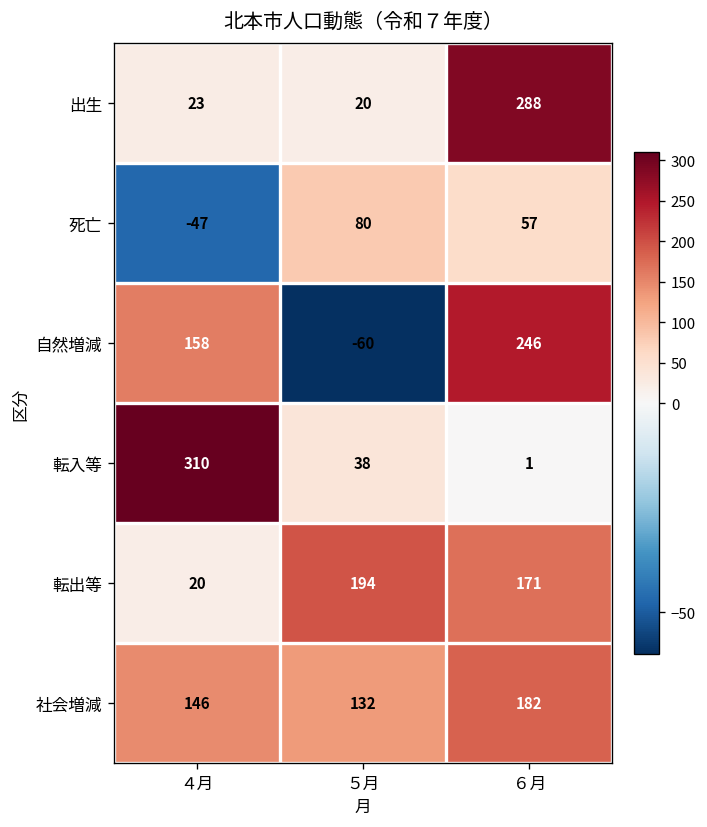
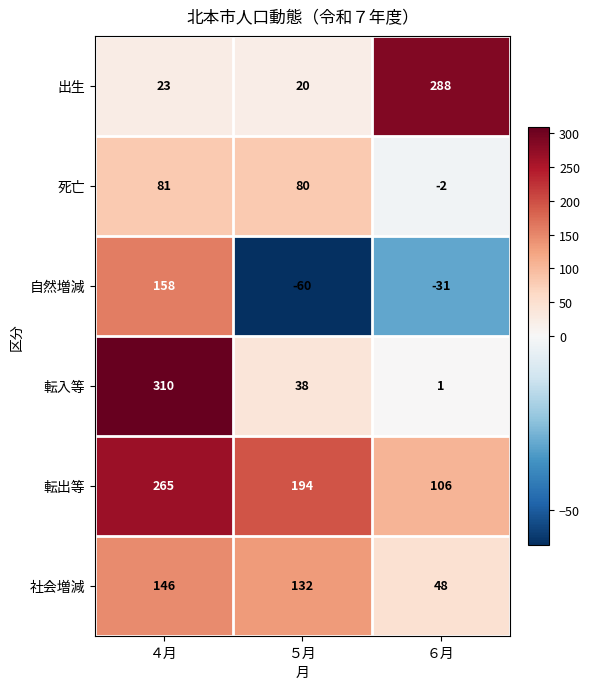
  {
    "出生": {
      "４月": 23,
      "５月": 20,
      "６月": 288
    },
    "死亡": {
-     "４月": -47,
+     "４月": 81,
      "５月": 80,
-     "６月": 57
+     "６月": -2
    },
    "自然増減": {
      "４月": 158,
      "５月": -60,
-     "６月": 246
+     "６月": -31
    },
    "転入等": {
      "４月": 310,
      "５月": 38,
      "６月": 1
    },
    "転出等": {
-     "４月": 20,
+     "４月": 265,
      "５月": 194,
-     "６月": 171
+     "６月": 106
    },
    "社会増減": {
      "４月": 146,
      "５月": 132,
-     "６月": 182
+     "６月": 48
    }
  }
